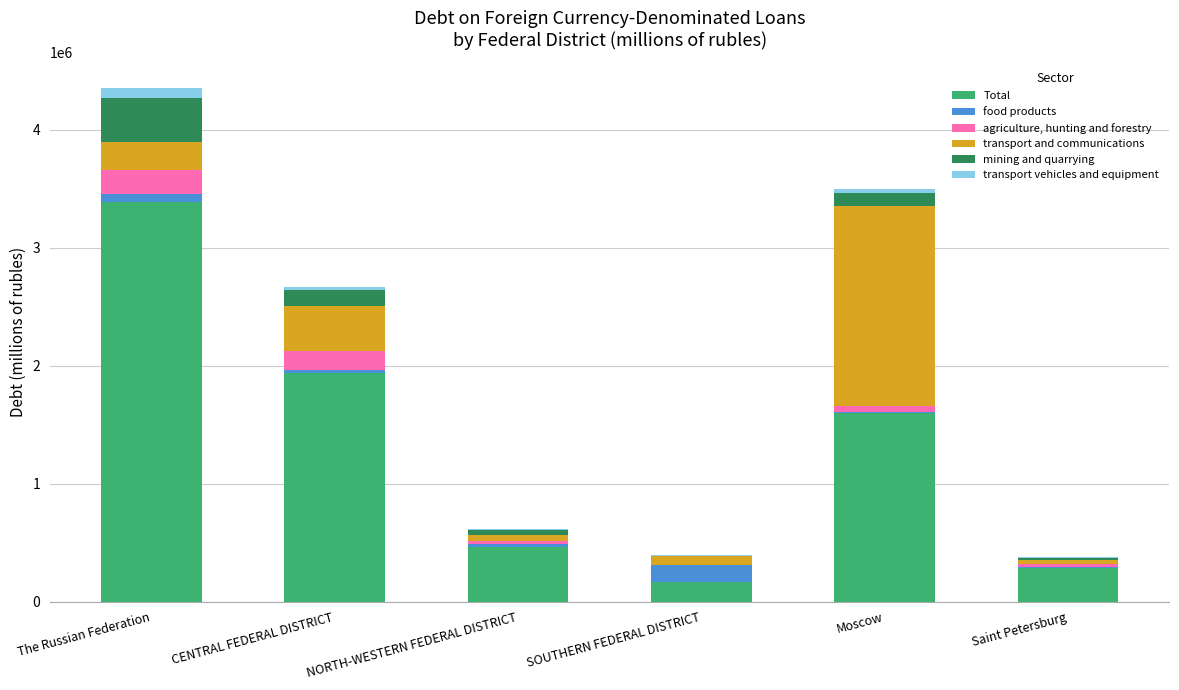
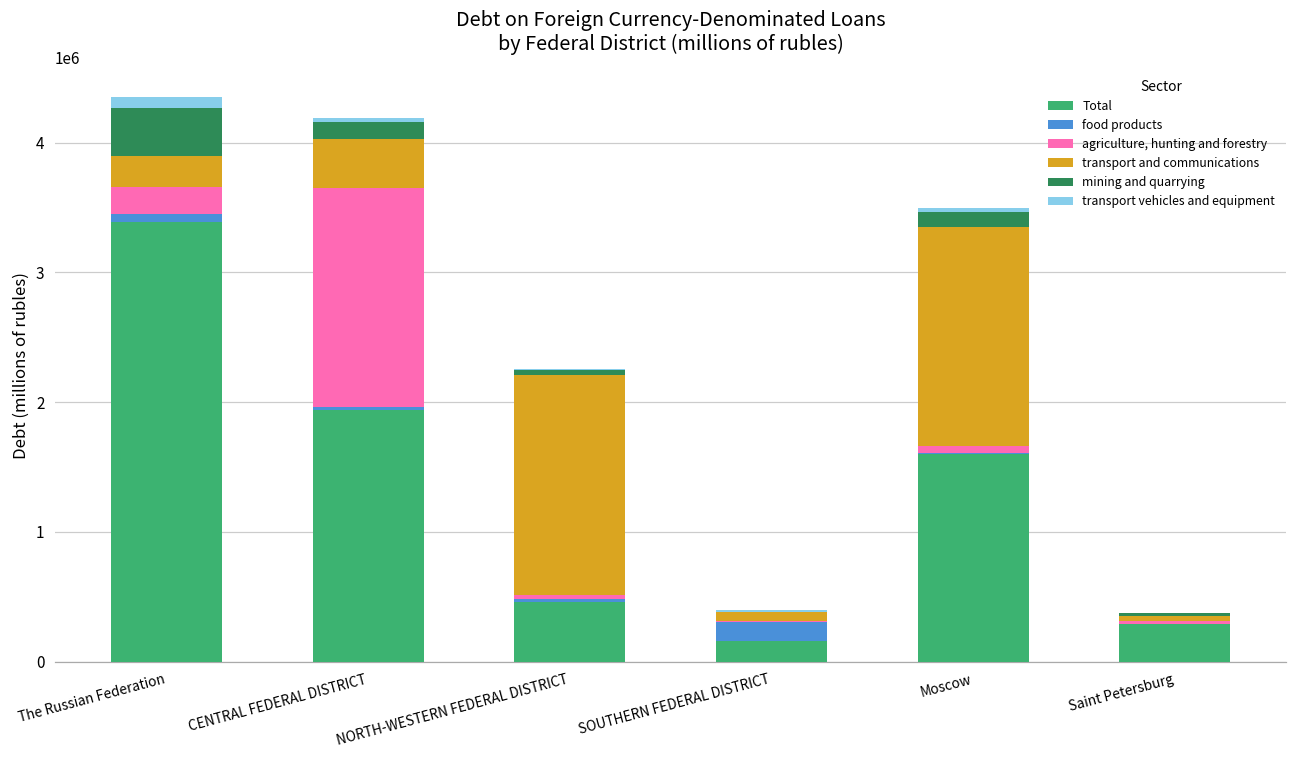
  {
    "food products": {
      "The Russian Federation": 60000,
      "CENTRAL FEDERAL DISTRICT": 20000,
      "NORTH-WESTERN FEDERAL DISTRICT": 20000,
      "SOUTHERN FEDERAL DISTRICT": 150000
    },
    "agriculture, hunting and forestry": {
      "The Russian Federation": 200000,
-     "CENTRAL FEDERAL DISTRICT": 160000,
+     "CENTRAL FEDERAL DISTRICT": 1680000,
      "NORTH-WESTERN FEDERAL DISTRICT": 30000,
      "Moscow": 50000,
      "Saint Petersburg": 20000
    },
    "transport and communications": {
      "The Russian Federation": 240000,
      "CENTRAL FEDERAL DISTRICT": 380000,
-     "NORTH-WESTERN FEDERAL DISTRICT": 60000,
+     "NORTH-WESTERN FEDERAL DISTRICT": 1700000,
      "SOUTHERN FEDERAL DISTRICT": 70000,
      "Moscow": 1690000,
      "Saint Petersburg": 40000
    },
    "transport vehicles and equipment": {
      "The Russian Federation": 90000,
      "CENTRAL FEDERAL DISTRICT": 30000,
      "Moscow": 30000
    }
  }
